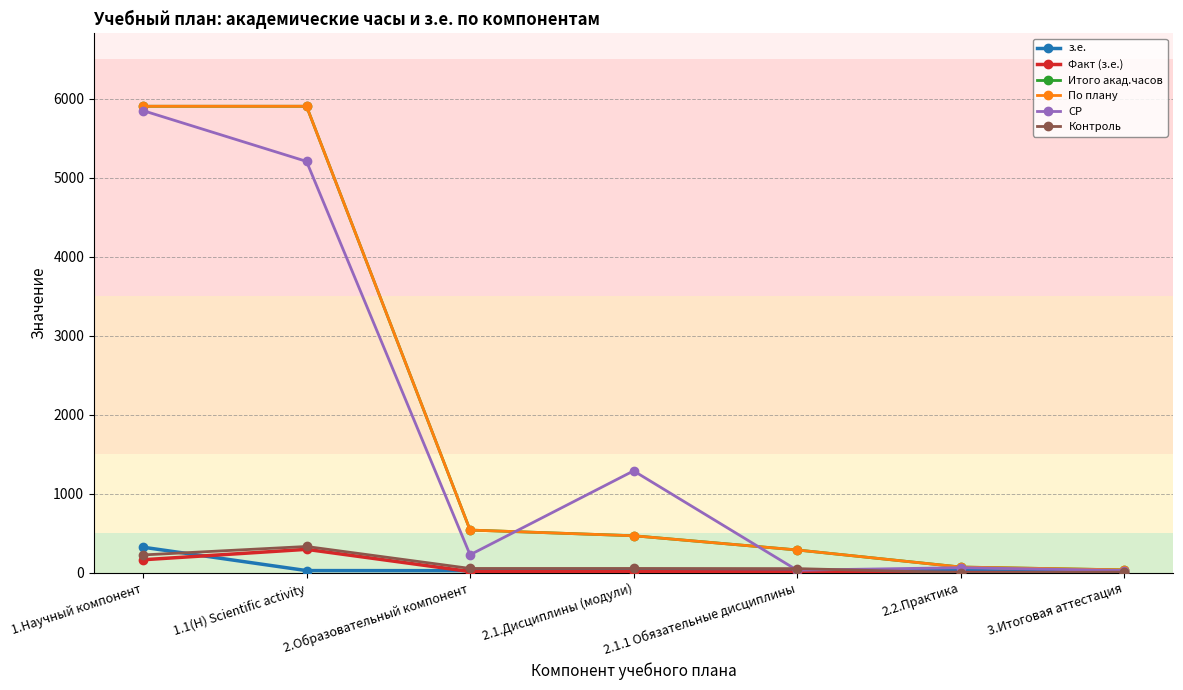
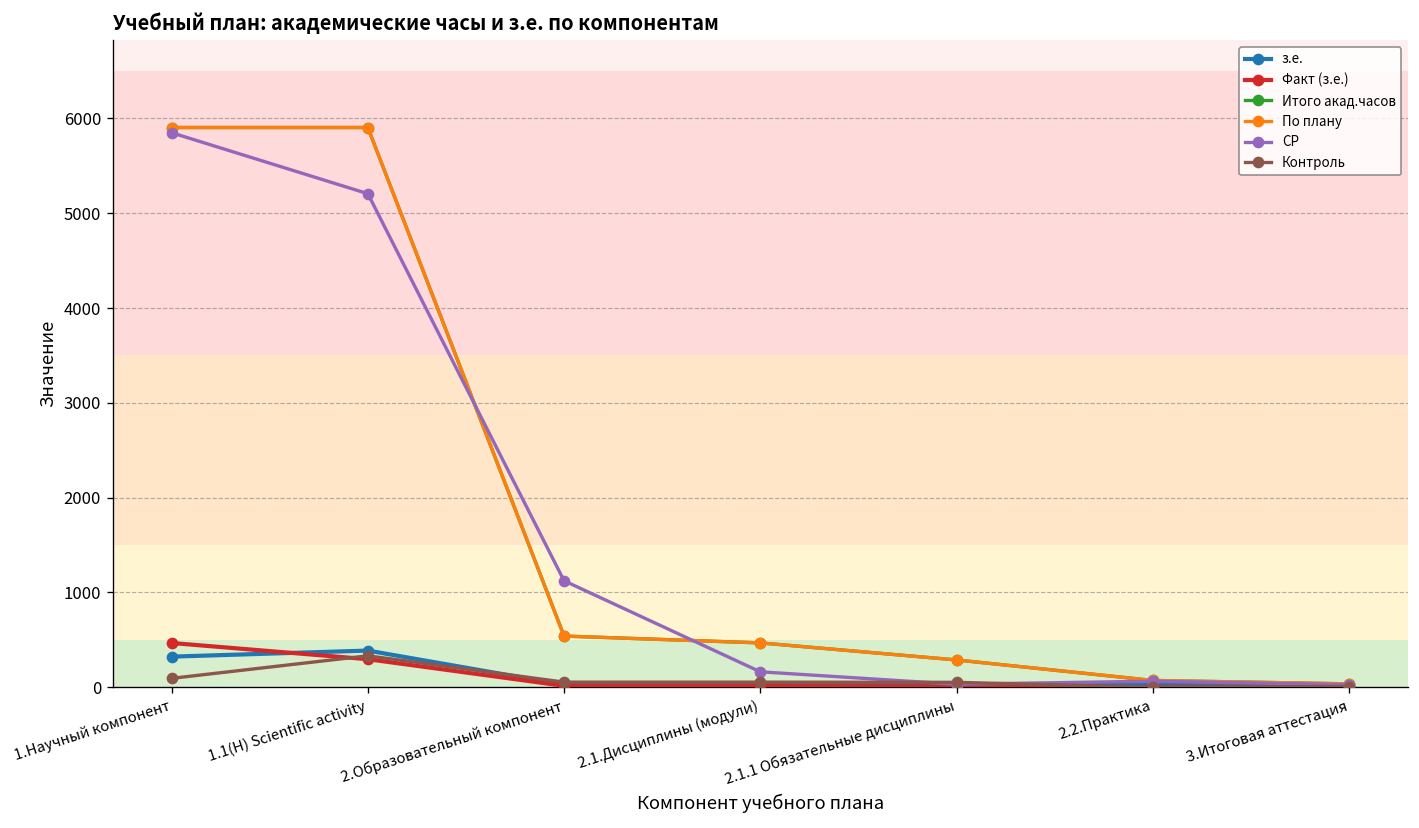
  {
    "з.е.": {
      "1.Научный компонент": 300,
-     "1.1(Н) Scientific activity": 0
+     "1.1(Н) Scientific activity": 400
    },
    "Факт (з.е.)": {
-     "1.Научный компонент": 200,
+     "1.Научный компонент": 500,
      "1.1(Н) Scientific activity": 300
    },
    "По плану": {
      "1.Научный компонент": 5900,
      "1.1(Н) Scientific activity": 5900,
      "2.Образовательный компонент": 500,
      "2.1.Дисциплины (модули)": 500,
      "2.1.1 Обязательные дисциплины": 300
    },
    "СР": {
      "1.Научный компонент": 5800,
      "1.1(Н) Scientific activity": 5200,
-     "2.Образовательный компонент": 200,
-     "2.1.Дисциплины (модули)": 1300
+     "2.Образовательный компонент": 1100,
+     "2.1.Дисциплины (модули)": 200
    },
    "Контроль": {
-     "1.Научный компонент": 200,
+     "1.Научный компонент": 100,
      "1.1(Н) Scientific activity": 300
    }
  }
